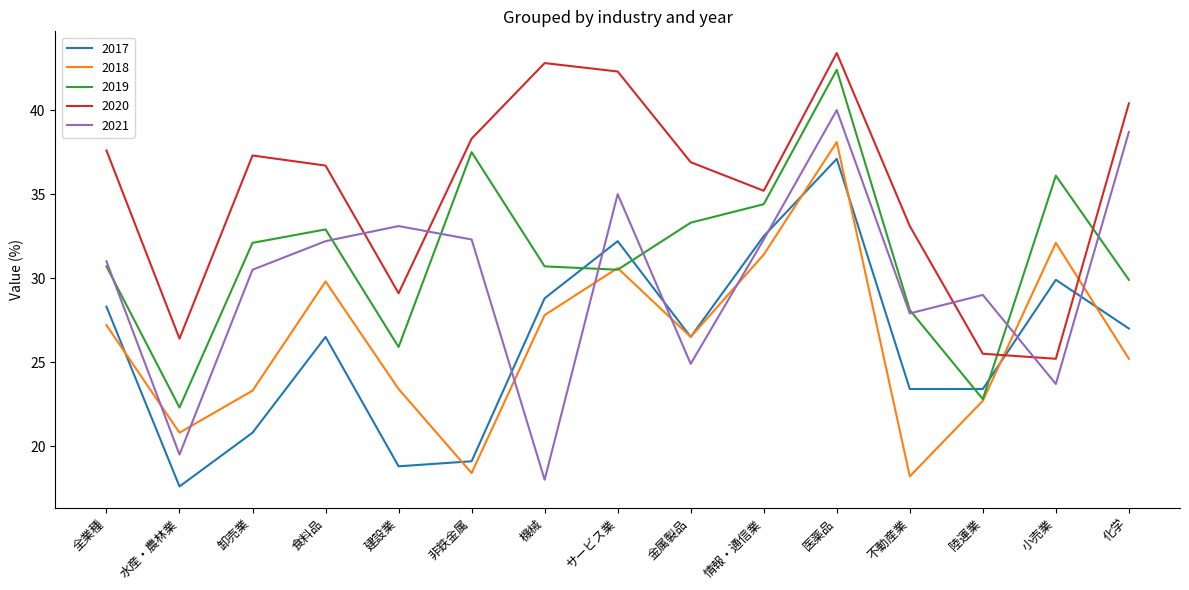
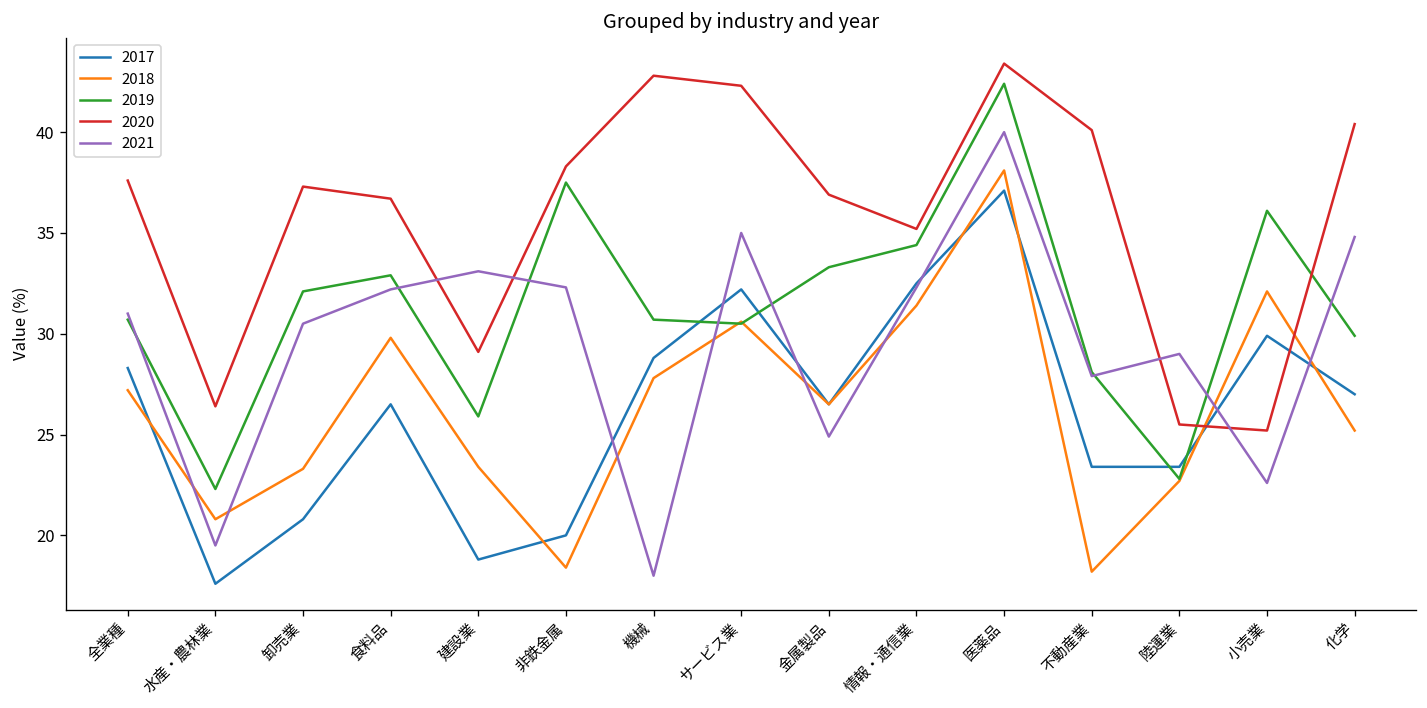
  {
    "2017": {
      "全業種": 28.3,
      "水産・農林業": 17.6,
      "卸売業": 20.8,
      "食料品": 26.5,
      "建設業": 18.8,
-     "非鉄金属": 19.1,
+     "非鉄金属": 20.0,
      "機械": 28.8,
      "サービス業": 32.2,
      "情報・通信業": 32.5,
      "医薬品": 37.1,
      "不動産業": 23.4,
      "陸運業": 23.4,
      "小売業": 29.9,
      "化学": 27.0
    },
    "2018": {
      "全業種": 27.2,
      "水産・農林業": 20.8,
      "卸売業": 23.3,
      "食料品": 29.8,
      "建設業": 23.4,
      "非鉄金属": 18.4,
      "機械": 27.8,
      "情報・通信業": 31.4,
      "医薬品": 38.1,
      "不動産業": 18.2,
      "小売業": 32.1,
      "化学": 25.2
    },
    "2019": {
      "全業種": 30.7,
      "水産・農林業": 22.3,
      "卸売業": 32.1,
      "食料品": 32.9,
      "建設業": 25.9,
      "非鉄金属": 37.5,
      "機械": 30.7,
      "金属製品": 33.3,
      "情報・通信業": 34.4,
      "医薬品": 42.4,
      "不動産業": 28.1,
      "小売業": 36.1,
      "化学": 29.9
    },
    "2020": {
      "全業種": 37.6,
      "水産・農林業": 26.4,
      "卸売業": 37.3,
      "食料品": 36.7,
      "建設業": 29.1,
      "非鉄金属": 38.3,
      "機械": 42.8,
      "サービス業": 42.3,
      "金属製品": 36.9,
      "情報・通信業": 35.2,
      "医薬品": 43.4,
-     "不動産業": 33.1,
+     "不動産業": 40.1,
      "陸運業": 25.5,
      "小売業": 25.2,
      "化学": 40.4
    },
    "2021": {
      "全業種": 31.0,
      "水産・農林業": 19.5,
      "卸売業": 30.5,
      "食料品": 32.2,
      "建設業": 33.1,
      "非鉄金属": 32.3,
      "機械": 18.0,
      "サービス業": 35.0,
      "金属製品": 24.9,
      "情報・通信業": 32.3,
      "医薬品": 40.0,
      "不動産業": 27.9,
      "陸運業": 29.0,
-     "小売業": 23.7,
-     "化学": 38.7
+     "小売業": 22.6,
+     "化学": 34.8
    }
  }
